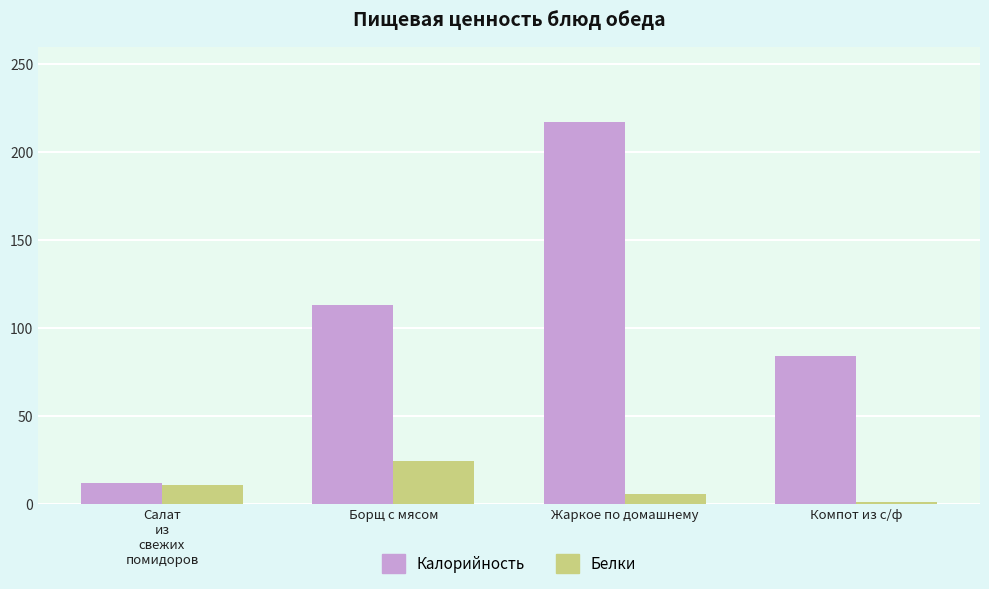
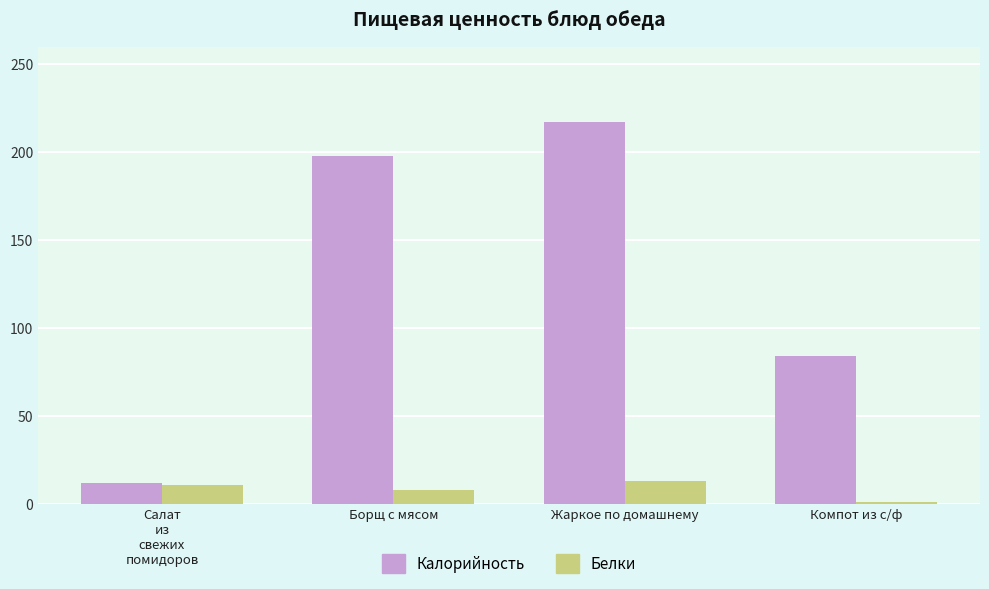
  {
    "Калорийность": {
      "Салат из свежих помидоров": 12,
-     "Борщ с мясом": 113,
+     "Борщ с мясом": 198,
      "Жаркое по домашнему": 217,
      "Компот из с/ф": 84
    },
    "Белки": {
      "Салат из свежих помидоров": 11,
-     "Борщ с мясом": 25,
-     "Жаркое по домашнему": 6
+     "Борщ с мясом": 8,
+     "Жаркое по домашнему": 13
    }
  }
